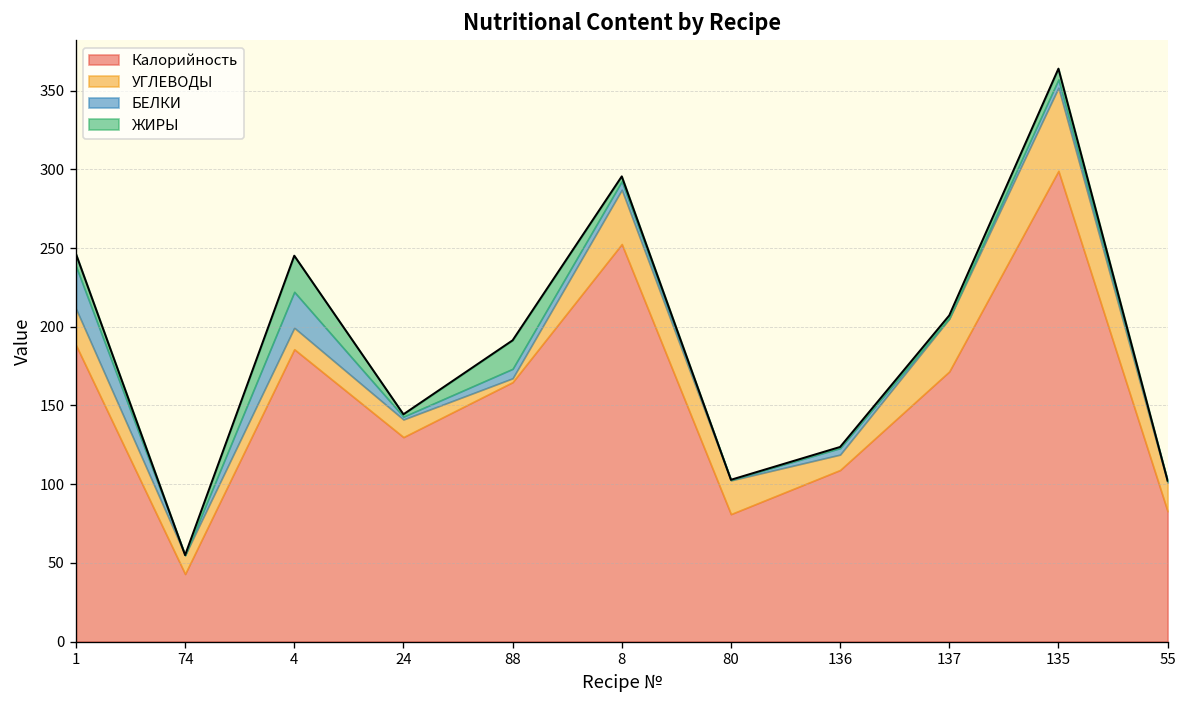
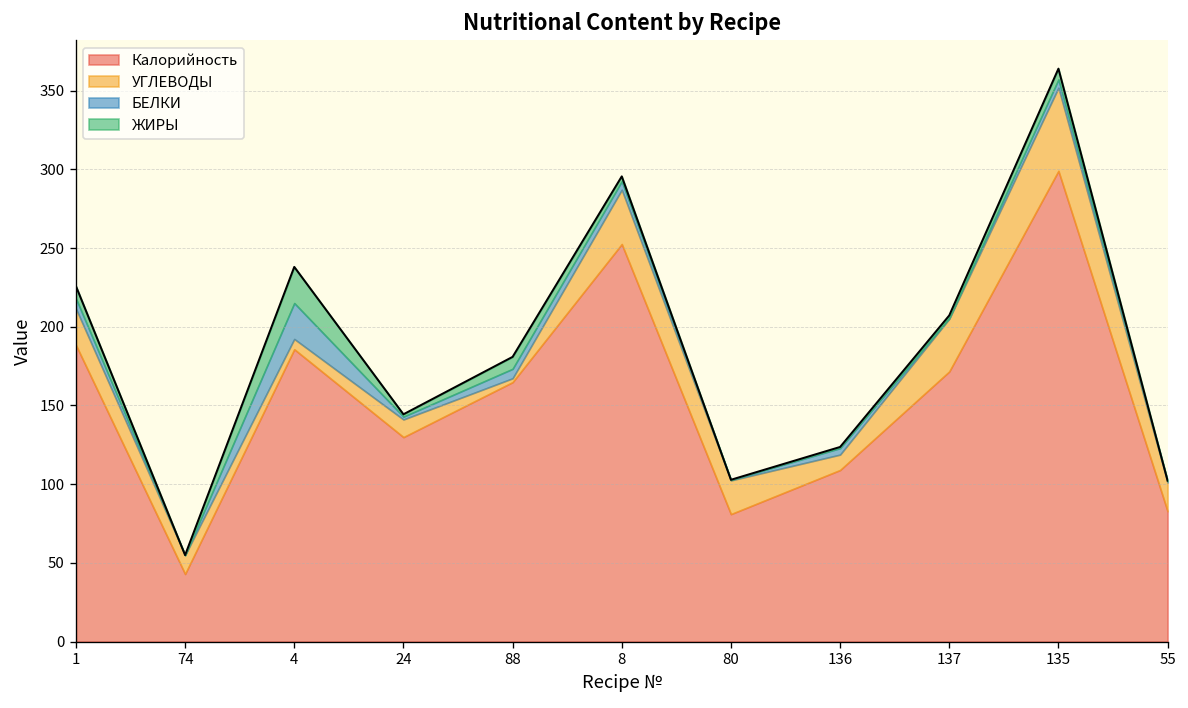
  {
    "Калорийность": {
      "1": 188,
      "74": 43,
      "4": 186,
      "24": 130,
      "88": 165,
      "8": 253,
      "80": 81,
      "136": 109,
      "137": 172,
      "135": 299,
      "55": 83
    },
    "УГЛЕВОДЫ": {
      "1": 23,
-     "4": 14,
+     "4": 7,
      "88": 2,
      "8": 35,
      "136": 10,
      "135": 53
    },
    "БЕЛКИ": {
-     "1": 27,
+     "1": 7,
      "4": 23,
      "88": 6,
      "8": 5,
      "135": 5
    },
    "ЖИРЫ": {
      "1": 8,
      "4": 23,
-     "88": 18,
+     "88": 8,
      "8": 3,
      "135": 7
    }
  }
